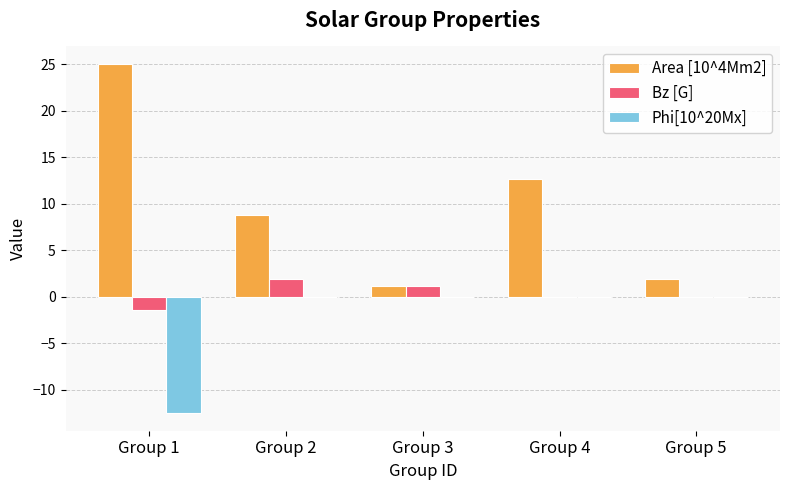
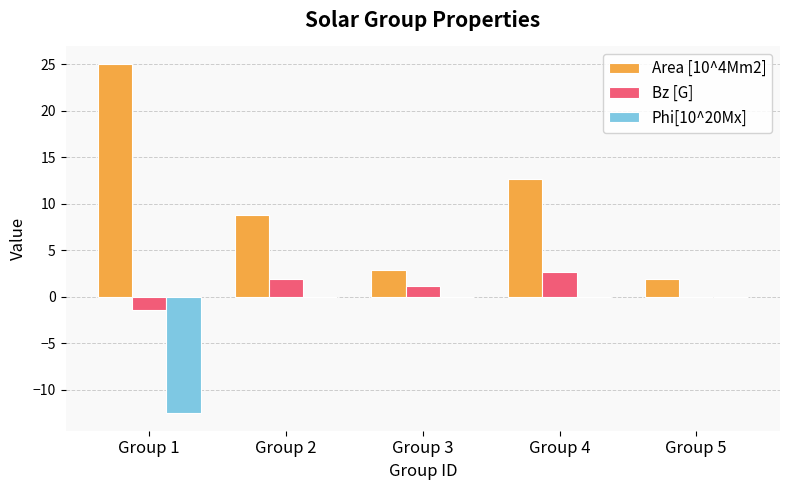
  {
    "Area [10^4Mm2]": {
      "Group 1": 25,
      "Group 2": 9,
-     "Group 3": 1,
+     "Group 3": 3,
      "Group 4": 13,
      "Group 5": 2
    },
    "Bz [G]": {
      "Group 1": -1,
      "Group 2": 2,
      "Group 3": 1,
-     "Group 4": 0,
+     "Group 4": 3,
      "Group 5": 0
    },
    "Phi[10^20Mx]": {
      "Group 1": -13,
      "Group 2": 0,
      "Group 3": 0,
      "Group 4": 0,
      "Group 5": 0
    }
  }
